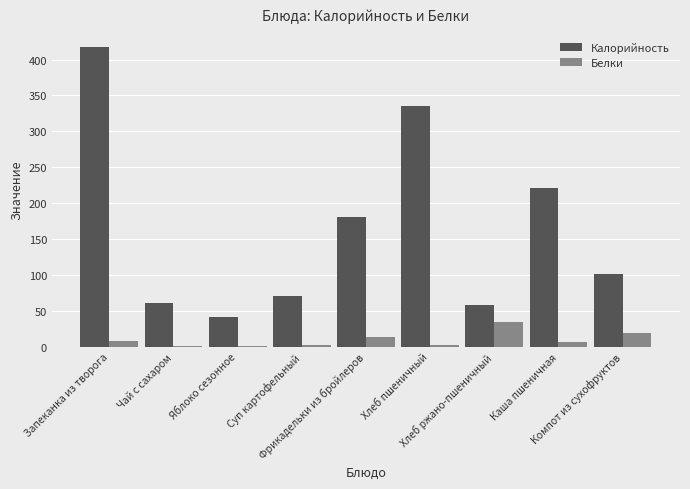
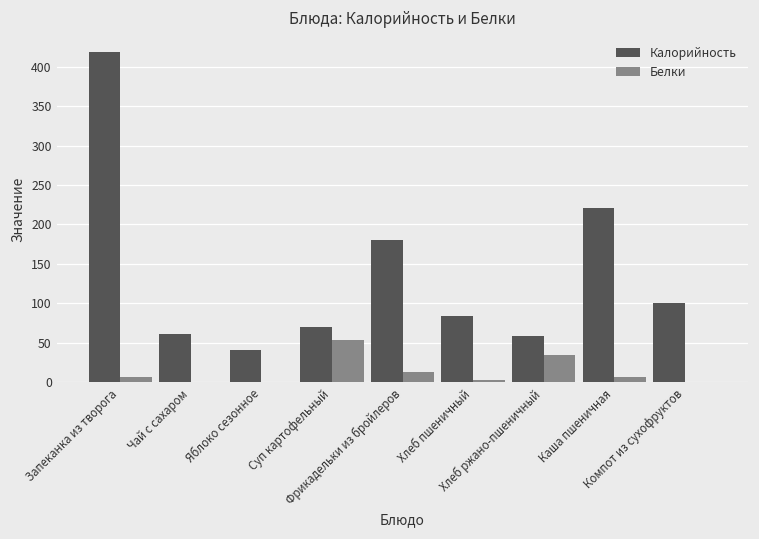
  {
    "Калорийность": {
      "Запеканка из творога": 420,
      "Чай с сахаром": 60,
      "Яблоко сезонное": 40,
      "Суп картофельный": 70,
      "Фрикадельки из бройлеров": 180,
-     "Хлеб пшеничный": 340,
+     "Хлеб пшеничный": 80,
      "Хлеб ржано-пшеничный": 60,
      "Каша пшеничная": 220,
      "Компот из сухофруктов": 100
    },
    "Белки": {
      "Запеканка из творога": 10,
-     "Суп картофельный": 0,
+     "Суп картофельный": 50,
      "Фрикадельки из бройлеров": 10,
      "Хлеб ржано-пшеничный": 30,
      "Каша пшеничная": 10,
-     "Компот из сухофруктов": 20
+     "Компот из сухофруктов": 0
    }
  }
